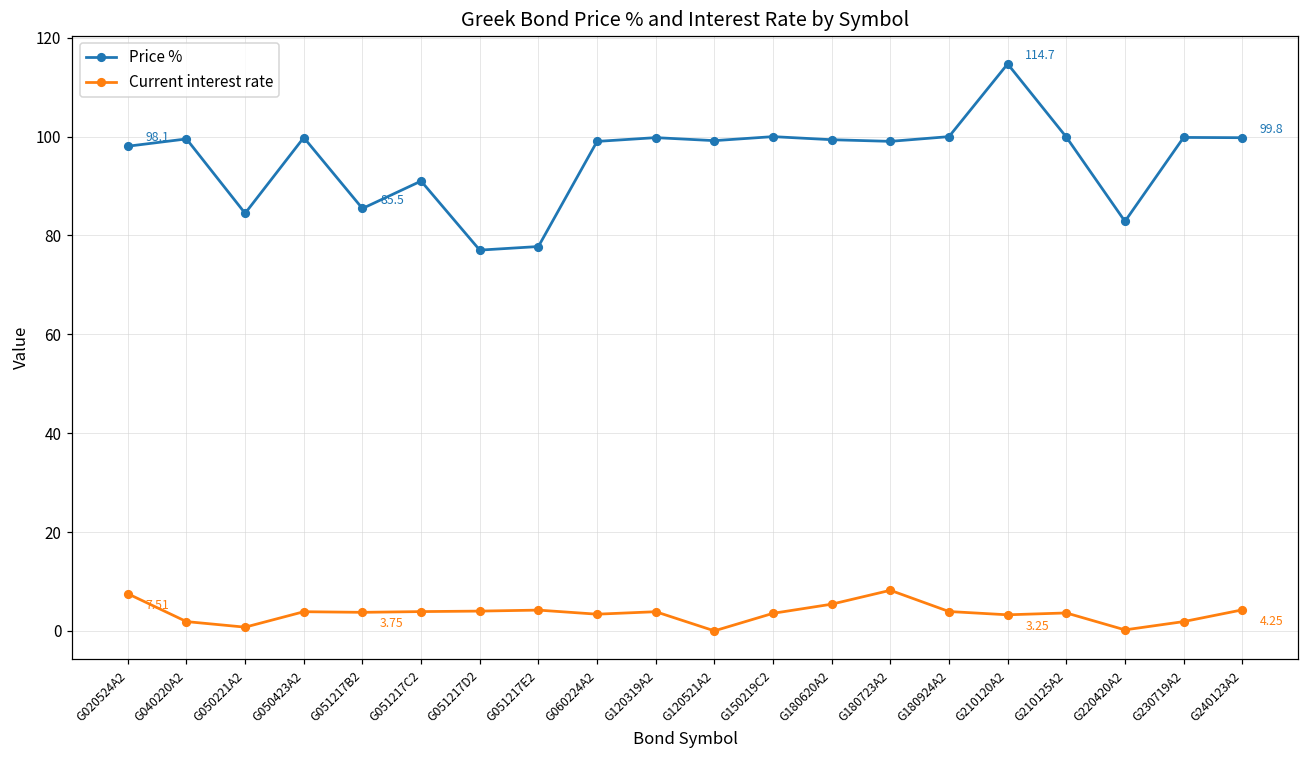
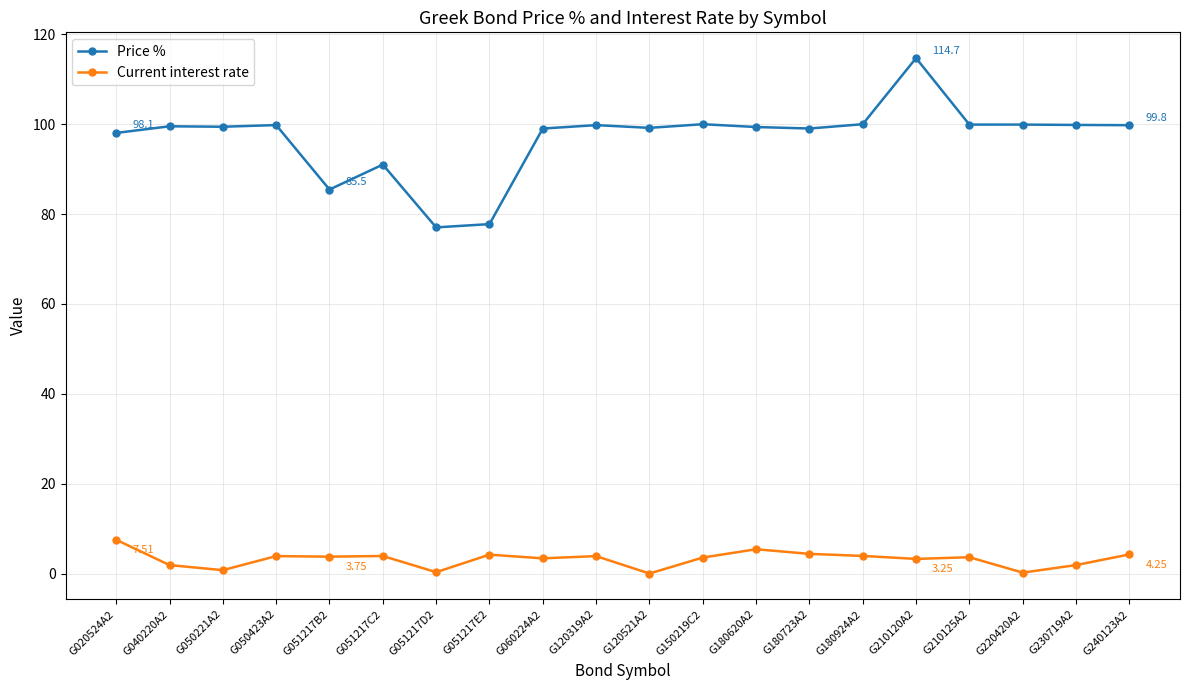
  {
    "Price %": {
-     "G050221A2": 84,
+     "G050221A2": 99,
      "G050423A2": 100,
      "G051217C2": 91,
      "G051217D2": 77,
      "G051217E2": 78,
      "G060224A2": 99,
      "G120319A2": 100,
      "G120521A2": 99,
      "G150219C2": 100,
      "G180620A2": 99,
      "G180723A2": 99,
      "G180924A2": 100,
      "G210125A2": 100,
-     "G220420A2": 83,
+     "G220420A2": 100,
      "G230719A2": 100
    },
    "Current interest rate": {
      "G040220A2": 2,
      "G050221A2": 1,
      "G050423A2": 4,
-     "G051217D2": 4,
+     "G051217D2": 0,
      "G051217E2": 4,
      "G060224A2": 3,
      "G120319A2": 4,
      "G120521A2": 0,
      "G150219C2": 4,
      "G180620A2": 5,
-     "G180723A2": 8,
+     "G180723A2": 4,
      "G180924A2": 4,
      "G220420A2": 0,
      "G230719A2": 2
    }
  }
